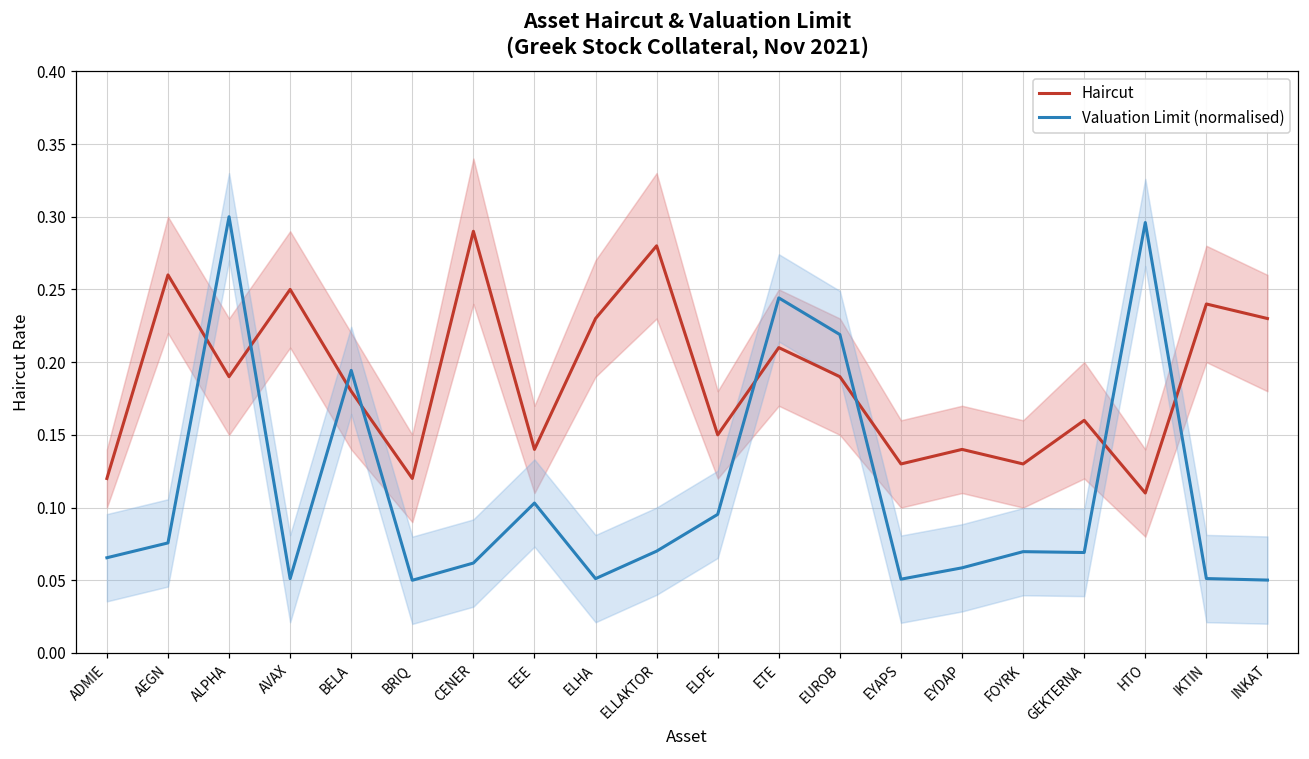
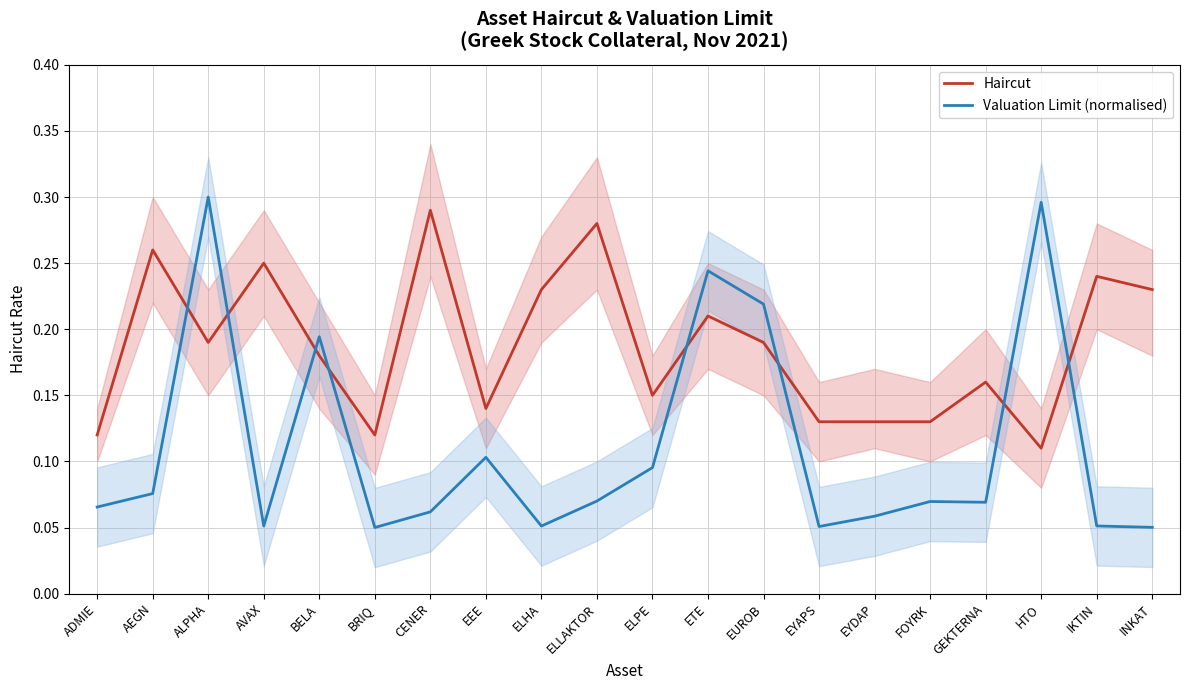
  {
    "Haircut": {
      "ADMIE": 0.12,
      "AEGN": 0.26,
      "ALPHA": 0.19,
      "AVAX": 0.25,
      "BELA": 0.18,
      "BRIQ": 0.12,
      "CENER": 0.29,
      "EEE": 0.14,
      "ELHA": 0.23,
      "ELLAKTOR": 0.28,
      "ELPE": 0.15,
      "ETE": 0.21,
      "EUROB": 0.19,
      "EYAPS": 0.13,
-     "EYDAP": 0.14,
+     "EYDAP": 0.13,
      "FOYRK": 0.13,
      "GEKTERNA": 0.16,
      "HTO": 0.11,
      "IKTIN": 0.24,
      "INKAT": 0.23
    },
    "Valuation Limit (normalised)": {
      "ADMIE": 0.066,
      "AEGN": 0.076,
      "ALPHA": 0.30,
      "AVAX": 0.05,
      "BELA": 0.194,
      "BRIQ": 0.05,
      "CENER": 0.06,
      "EEE": 0.103,
      "ELHA": 0.05,
      "ELLAKTOR": 0.07,
      "ELPE": 0.095,
      "ETE": 0.244,
      "EUROB": 0.22,
      "EYAPS": 0.05,
      "EYDAP": 0.06,
      "FOYRK": 0.07,
      "GEKTERNA": 0.07,
      "HTO": 0.296,
      "IKTIN": 0.05,
      "INKAT": 0.05
    }
  }
